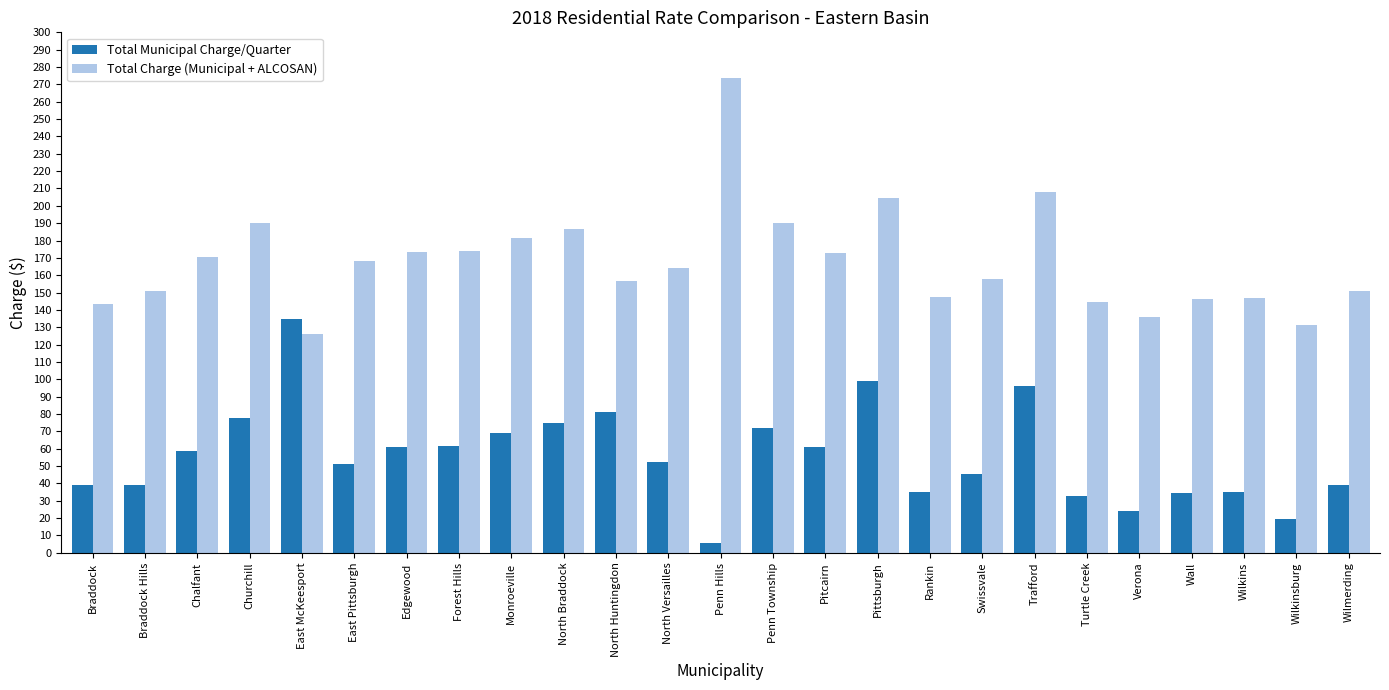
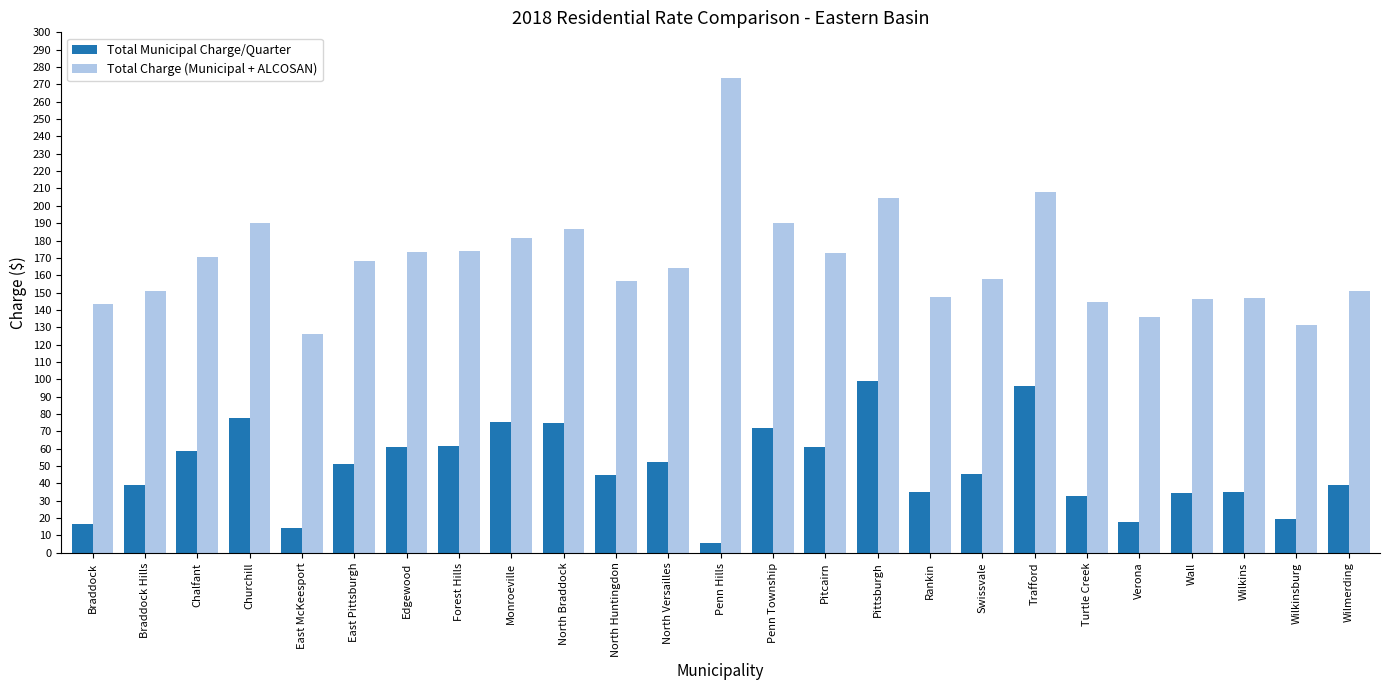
  {
    "Total Municipal Charge/Quarter": {
-     "Braddock": 39,
+     "Braddock": 17,
      "Braddock Hills": 39,
      "Chalfant": 59,
      "Churchill": 78,
-     "East McKeesport": 135,
+     "East McKeesport": 14,
      "East Pittsburgh": 51,
      "Edgewood": 61,
      "Forest Hills": 62,
-     "Monroeville": 69,
+     "Monroeville": 75,
      "North Braddock": 75,
-     "North Huntingdon": 81,
+     "North Huntingdon": 45,
      "North Versailles": 52,
      "Penn Hills": 5,
      "Penn Township": 72,
      "Pitcairn": 61,
      "Pittsburgh": 99,
      "Rankin": 35,
      "Swissvale": 46,
      "Trafford": 96,
      "Turtle Creek": 33,
-     "Verona": 24,
+     "Verona": 18,
      "Wall": 34,
      "Wilkins": 35,
      "Wilkinsburg": 20,
      "Wilmerding": 39
    },
    "Total Charge (Municipal + ALCOSAN)": {
      "Braddock": 144,
      "Braddock Hills": 151,
      "Chalfant": 171,
      "Churchill": 190,
      "East McKeesport": 126,
      "East Pittsburgh": 168,
      "Edgewood": 173,
      "Forest Hills": 174,
      "Monroeville": 181,
      "North Braddock": 187,
      "North Huntingdon": 157,
      "North Versailles": 164,
      "Penn Hills": 274,
      "Penn Township": 190,
      "Pitcairn": 173,
      "Pittsburgh": 204,
      "Rankin": 147,
      "Swissvale": 158,
      "Trafford": 208,
      "Turtle Creek": 145,
      "Verona": 136,
      "Wall": 146,
      "Wilkins": 147,
      "Wilkinsburg": 132,
      "Wilmerding": 151
    }
  }
